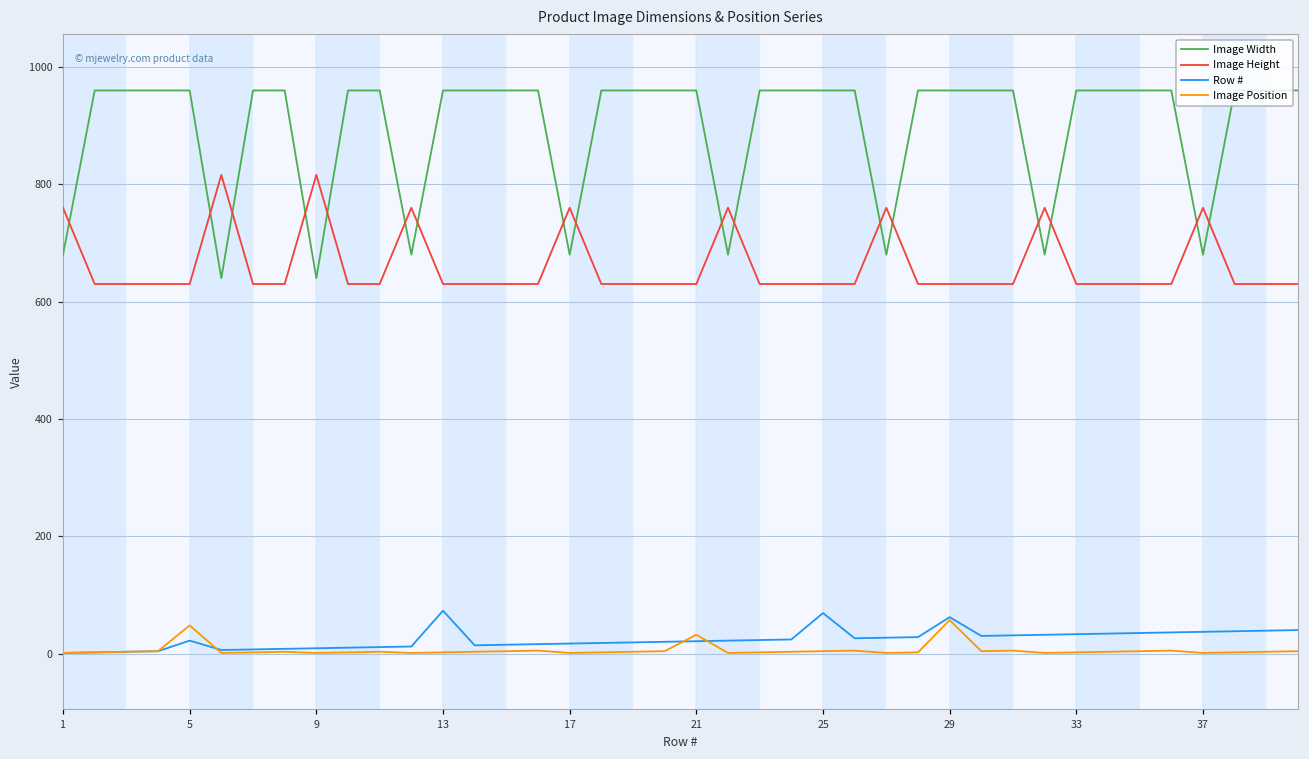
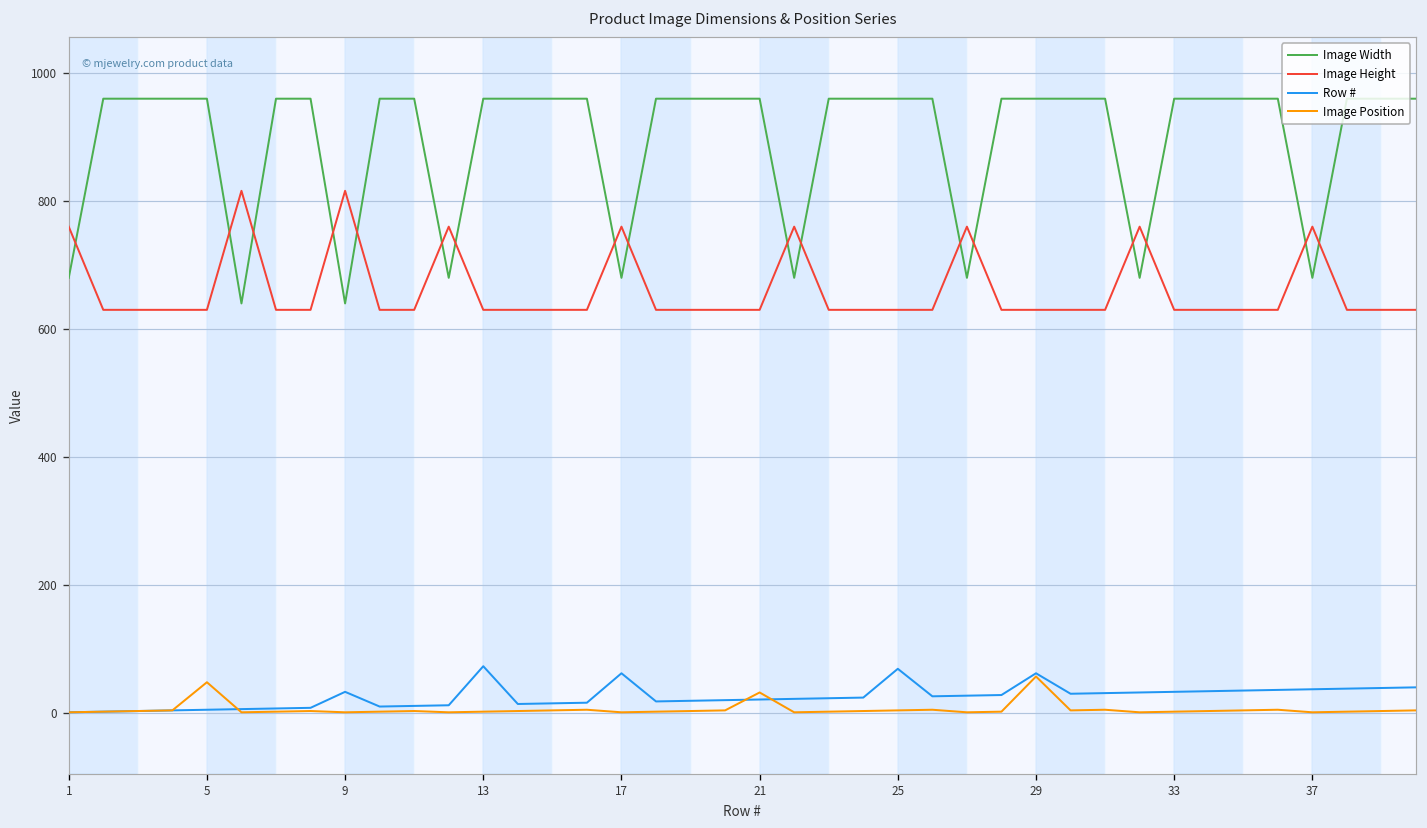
  {
    "Image Width": {
      "1": 680,
      "5": 960,
      "9": 640,
      "13": 960,
      "17": 680,
      "21": 960,
      "25": 960,
      "29": 960,
      "33": 960,
      "37": 680
    },
    "Image Height": {
      "1": 760,
      "5": 630,
      "9": 820,
      "13": 630,
      "17": 760,
      "21": 630,
      "25": 630,
      "29": 630,
      "33": 630,
      "37": 760
    },
    "Row #": {
-     "5": 20,
-     "9": 10,
+     "5": 10,
+     "9": 30,
      "13": 70,
-     "17": 20,
+     "17": 60,
      "21": 20,
      "25": 70,
      "29": 60,
      "33": 30,
      "37": 40
    },
    "Image Position": {
      "5": 50,
      "9": 0,
      "13": 0,
      "17": 0,
      "21": 30,
      "25": 0,
      "29": 60,
      "33": 0,
      "37": 0
    }
  }
